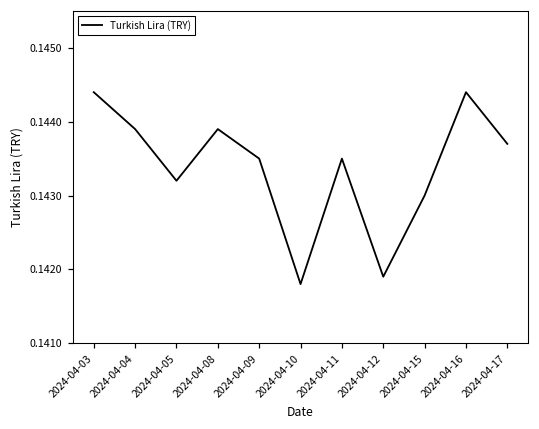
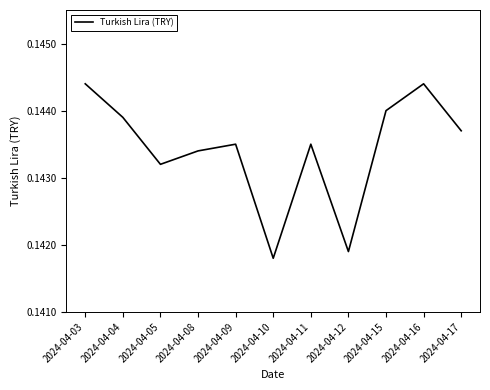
  {
    "2024-04-03": 0.1444,
    "2024-04-04": 0.1439,
    "2024-04-05": 0.1432,
-   "2024-04-08": 0.1439,
+   "2024-04-08": 0.1434,
    "2024-04-09": 0.1435,
    "2024-04-10": 0.1418,
    "2024-04-11": 0.1435,
    "2024-04-12": 0.1419,
-   "2024-04-15": 0.143,
+   "2024-04-15": 0.144,
    "2024-04-16": 0.1444,
    "2024-04-17": 0.1437
  }
